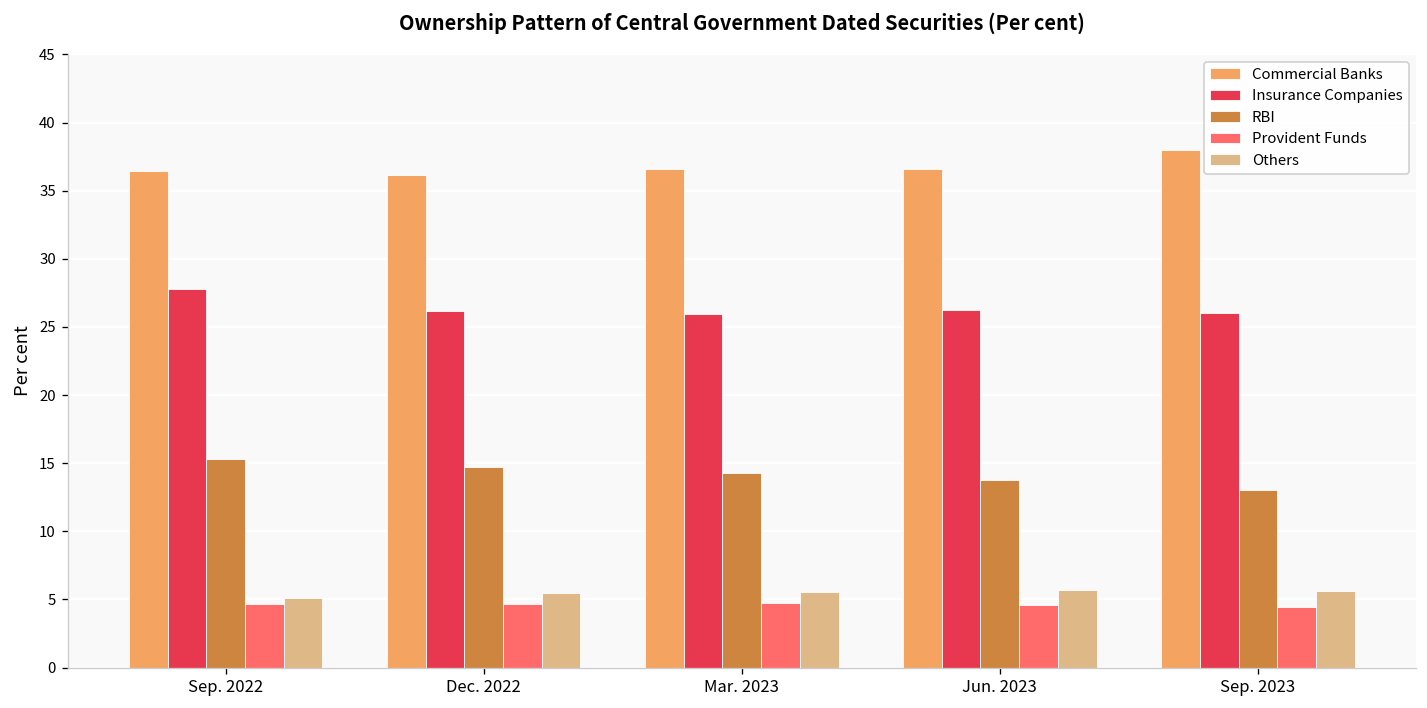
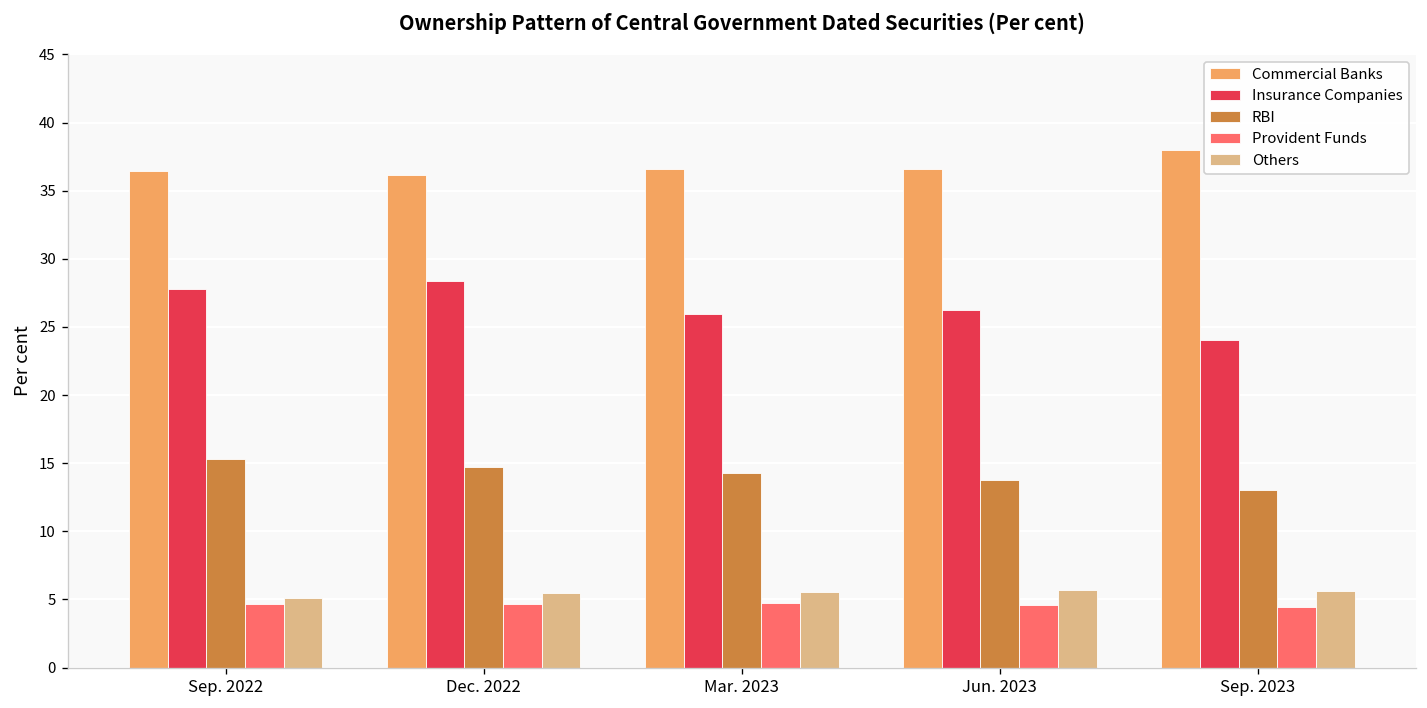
  {
    "Insurance Companies": {
      "Sep. 2022": 27.8,
-     "Dec. 2022": 26.1,
+     "Dec. 2022": 28.4,
      "Mar. 2023": 26.0,
      "Jun. 2023": 26.2,
-     "Sep. 2023": 26.1
+     "Sep. 2023": 24.1
    }
  }
